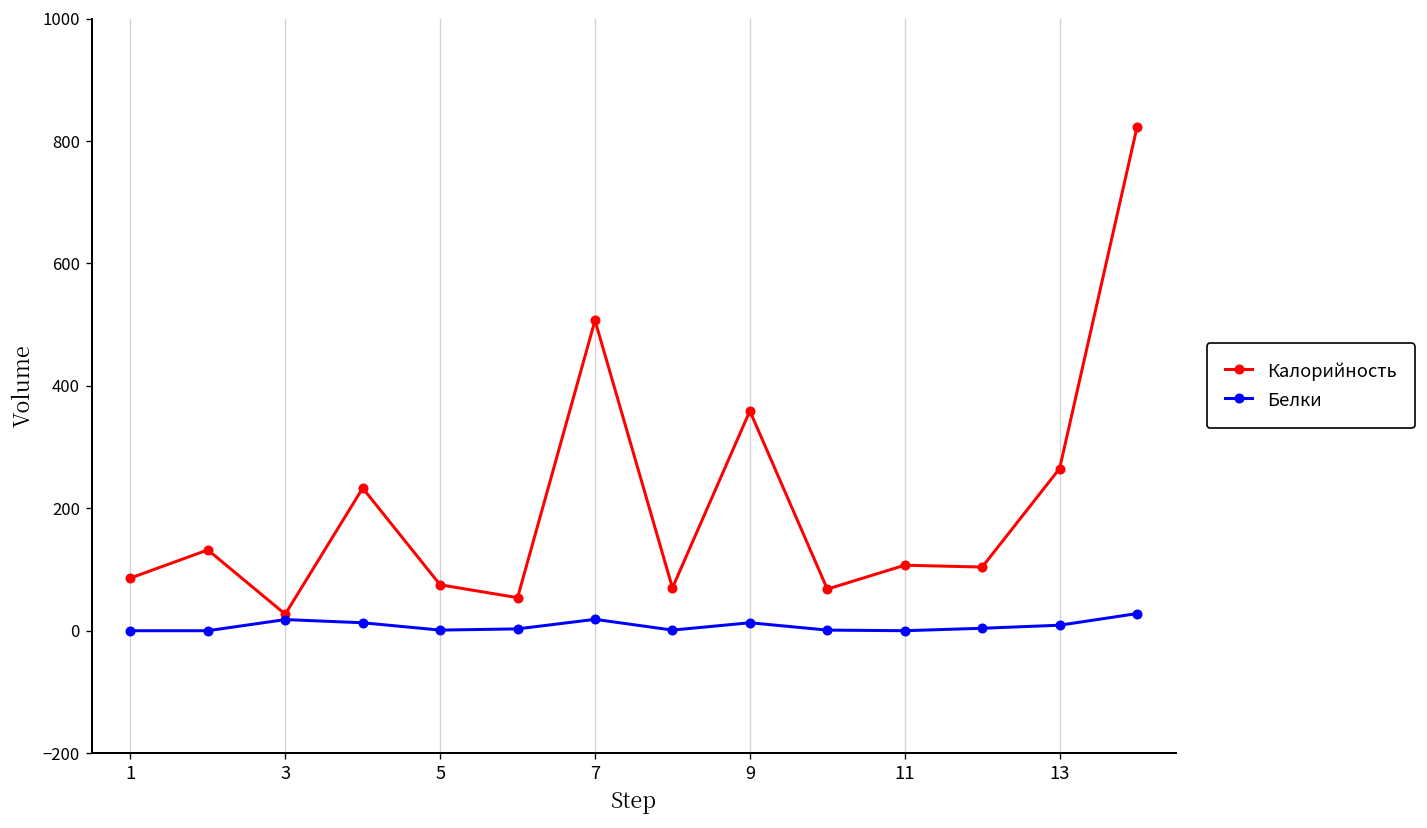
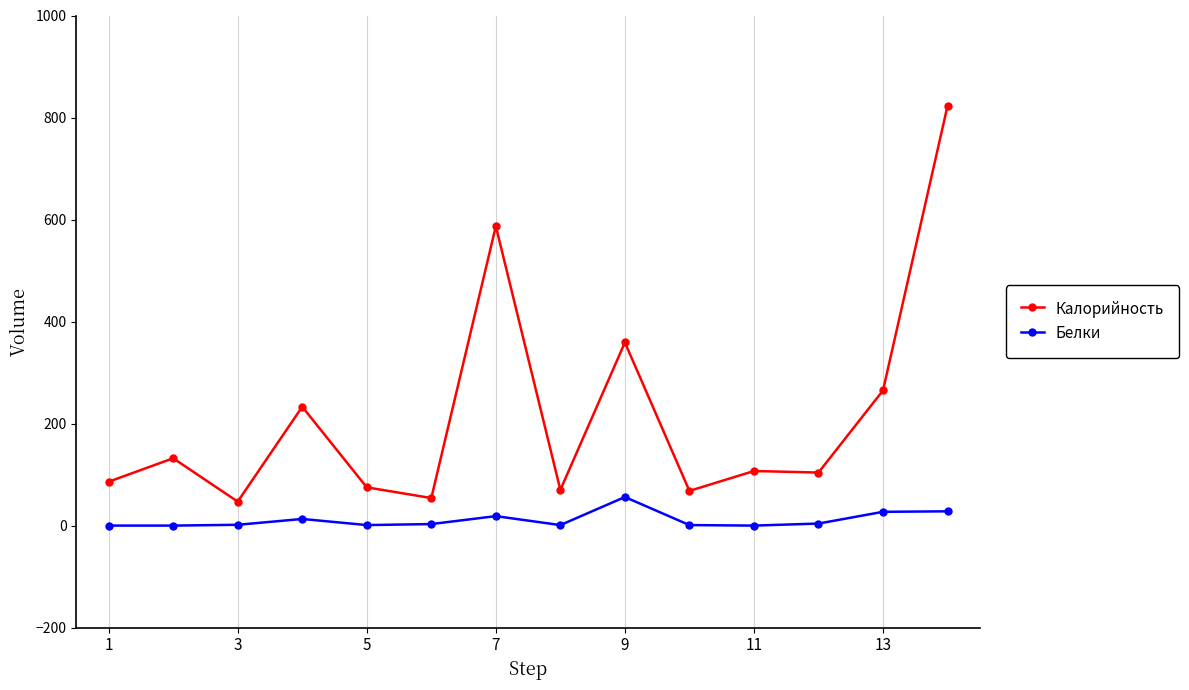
  {
    "Калорийность": {
      "1": 90,
-     "3": 30,
+     "3": 50,
      "5": 80,
-     "7": 510,
+     "7": 590,
      "9": 360,
      "11": 110,
      "13": 270
    },
    "Белки": {
      "1": 0,
-     "3": 20,
+     "3": 0,
      "5": 0,
      "7": 20,
-     "9": 10,
+     "9": 60,
      "11": 0,
-     "13": 10
+     "13": 30
    }
  }
